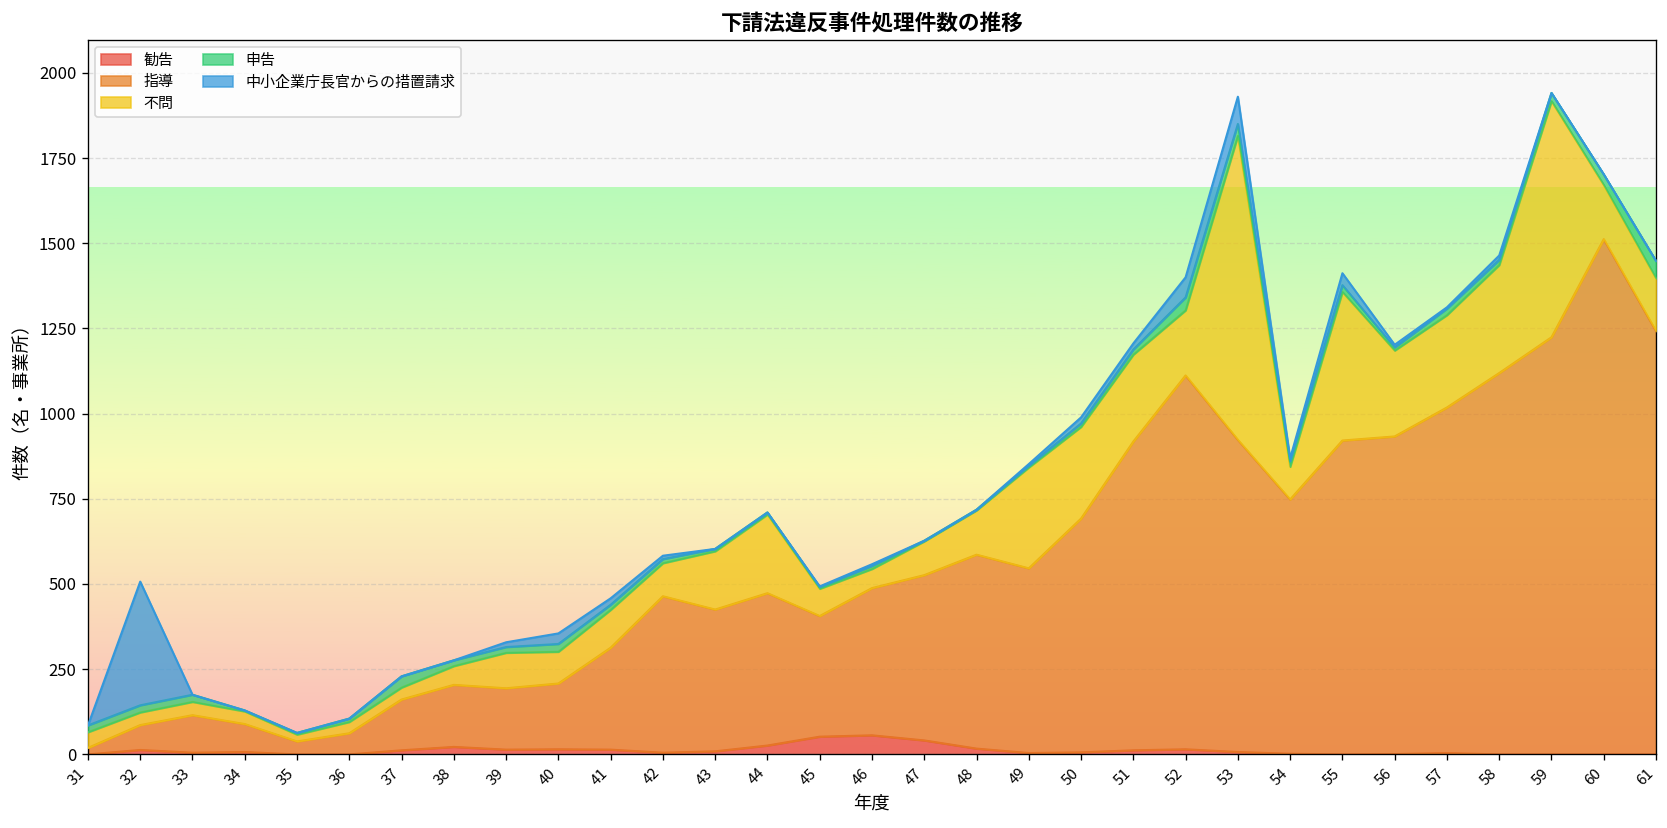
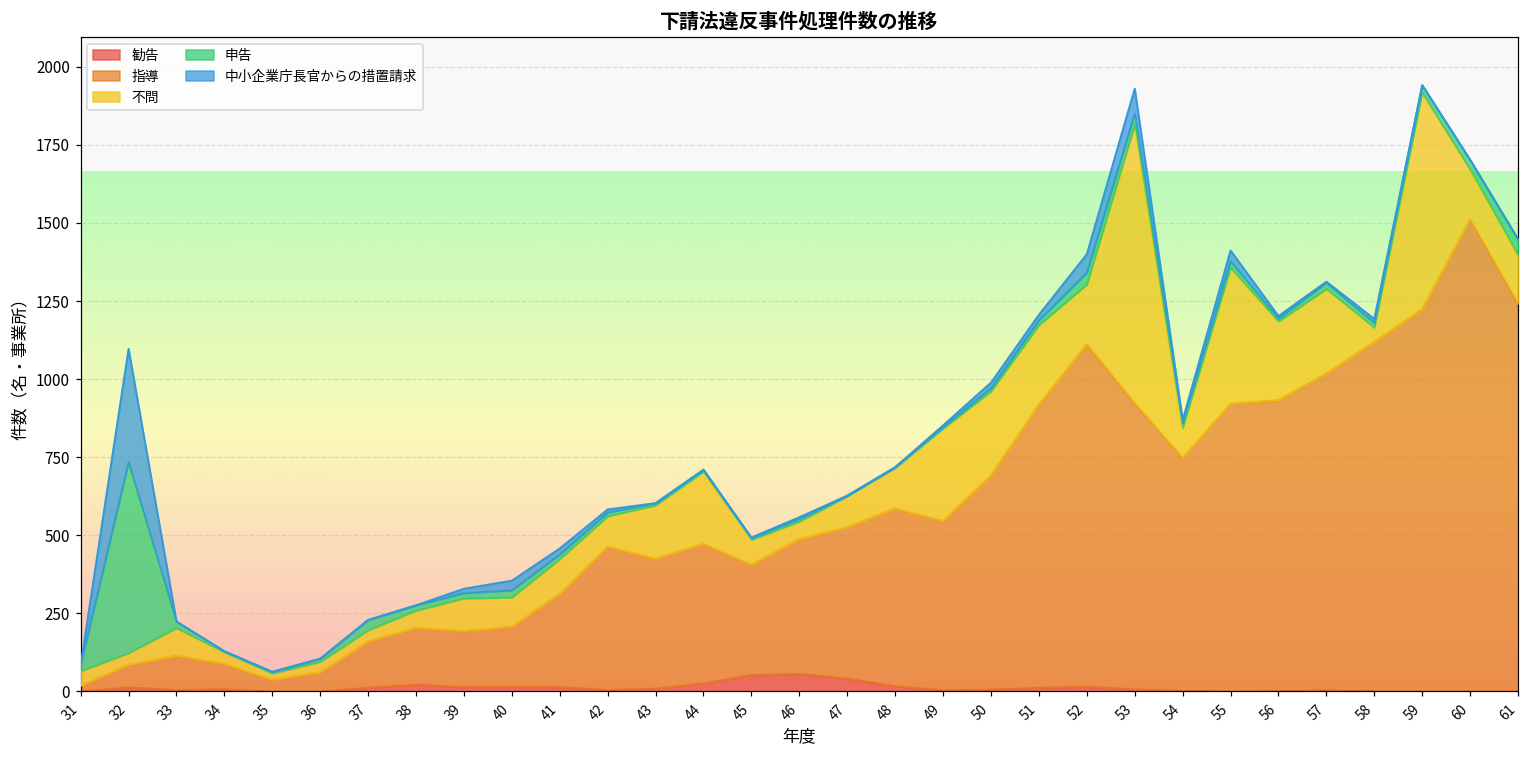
  {
    "不問": {
      "31": 50,
      "32": 40,
-     "33": 40,
+     "33": 90,
      "36": 30,
      "37": 40,
      "38": 60,
      "39": 100,
      "40": 90,
      "41": 110,
      "42": 100,
      "50": 270,
      "51": 260,
      "52": 190,
      "53": 890,
      "54": 100,
      "55": 440,
      "57": 270,
-     "58": 320,
+     "58": 50,
      "59": 690,
      "60": 160,
      "61": 160
    },
    "申告": {
-     "32": 20,
+     "32": 610,
      "39": 20,
      "40": 20,
      "41": 20,
      "42": 10,
      "50": 10,
      "51": 20,
      "52": 40,
      "53": 40,
      "55": 20,
      "58": 20
    },
    "中小企業庁長官からの措置請求": {
      "32": 360,
      "39": 10,
      "40": 30,
      "41": 20,
      "42": 10,
      "50": 20,
      "51": 20,
      "52": 60,
      "53": 80,
      "55": 40,
      "58": 10
    }
  }
